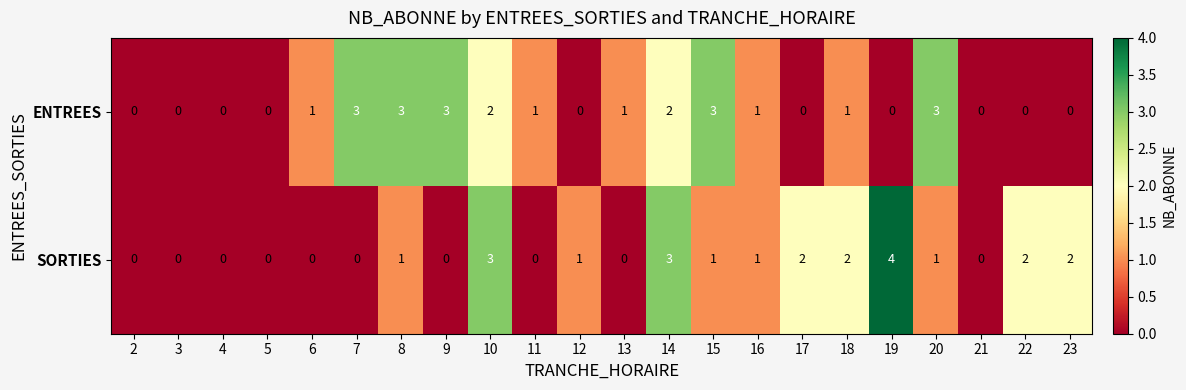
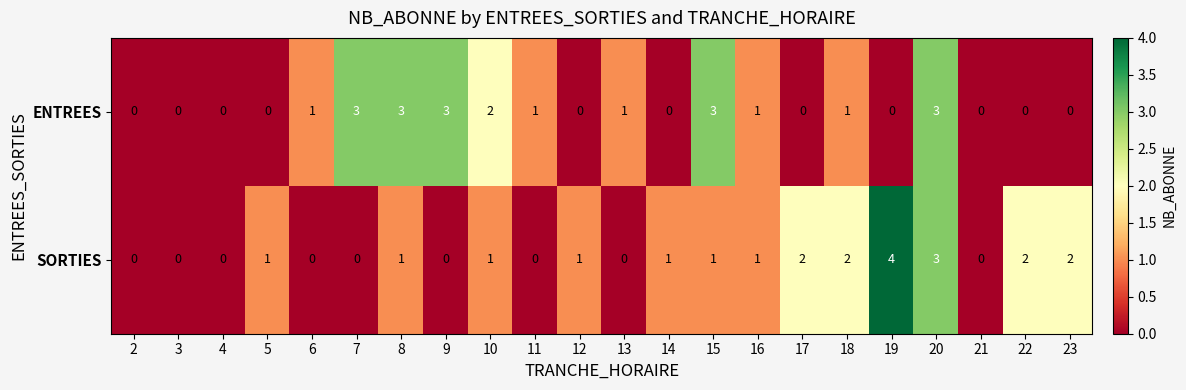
  {
    "ENTREES": {
      "2": 0,
      "3": 0,
      "4": 0,
      "5": 0,
      "6": 1,
      "7": 3,
      "8": 3,
      "9": 3,
      "10": 2,
      "11": 1,
      "12": 0,
      "13": 1,
-     "14": 2,
+     "14": 0,
      "15": 3,
      "16": 1,
      "17": 0,
      "18": 1,
      "19": 0,
      "20": 3,
      "21": 0,
      "22": 0,
      "23": 0
    },
    "SORTIES": {
      "2": 0,
      "3": 0,
      "4": 0,
-     "5": 0,
+     "5": 1,
      "6": 0,
      "7": 0,
      "8": 1,
      "9": 0,
-     "10": 3,
+     "10": 1,
      "11": 0,
      "12": 1,
      "13": 0,
-     "14": 3,
+     "14": 1,
      "15": 1,
      "16": 1,
      "17": 2,
      "18": 2,
      "19": 4,
-     "20": 1,
+     "20": 3,
      "21": 0,
      "22": 2,
      "23": 2
    }
  }
